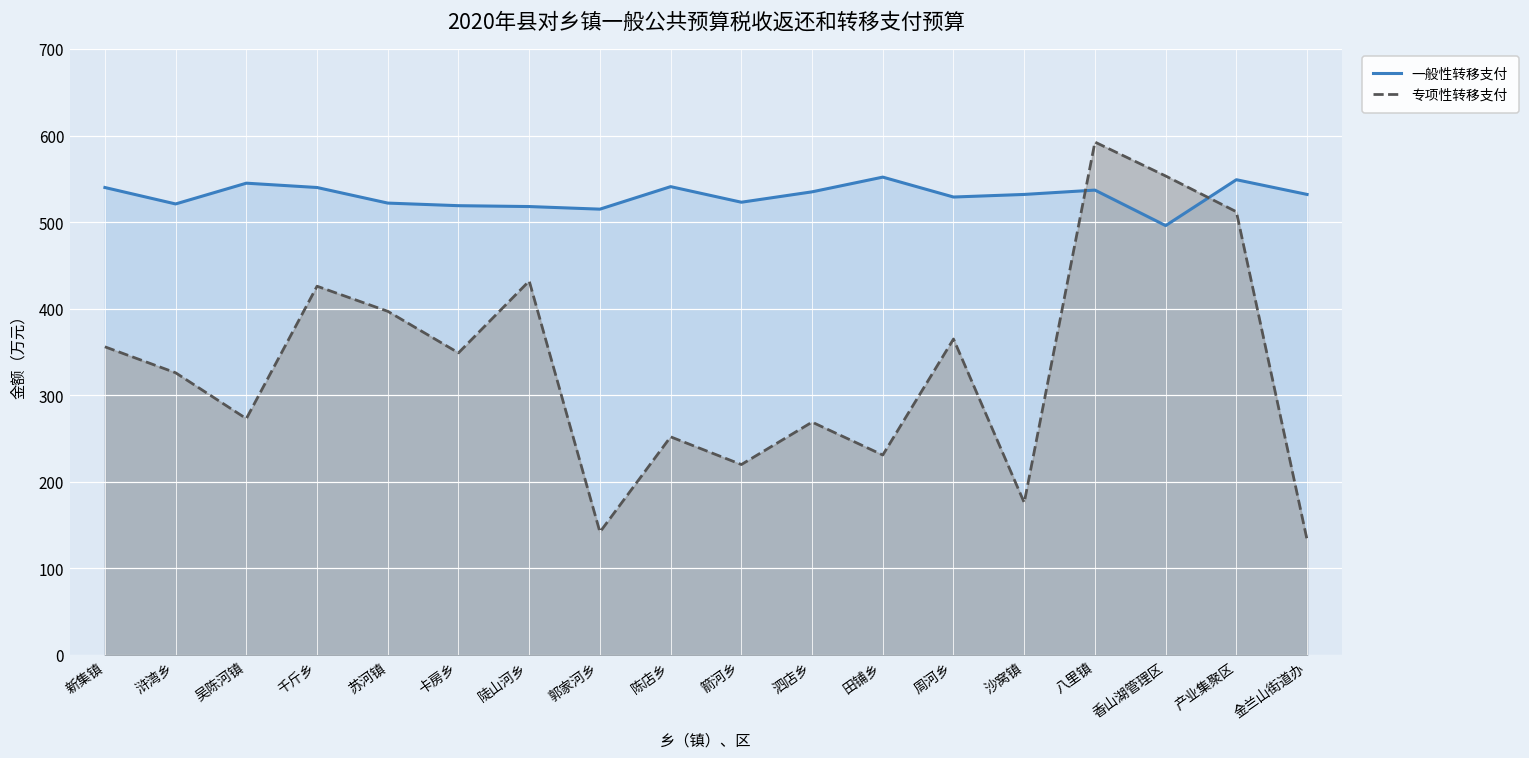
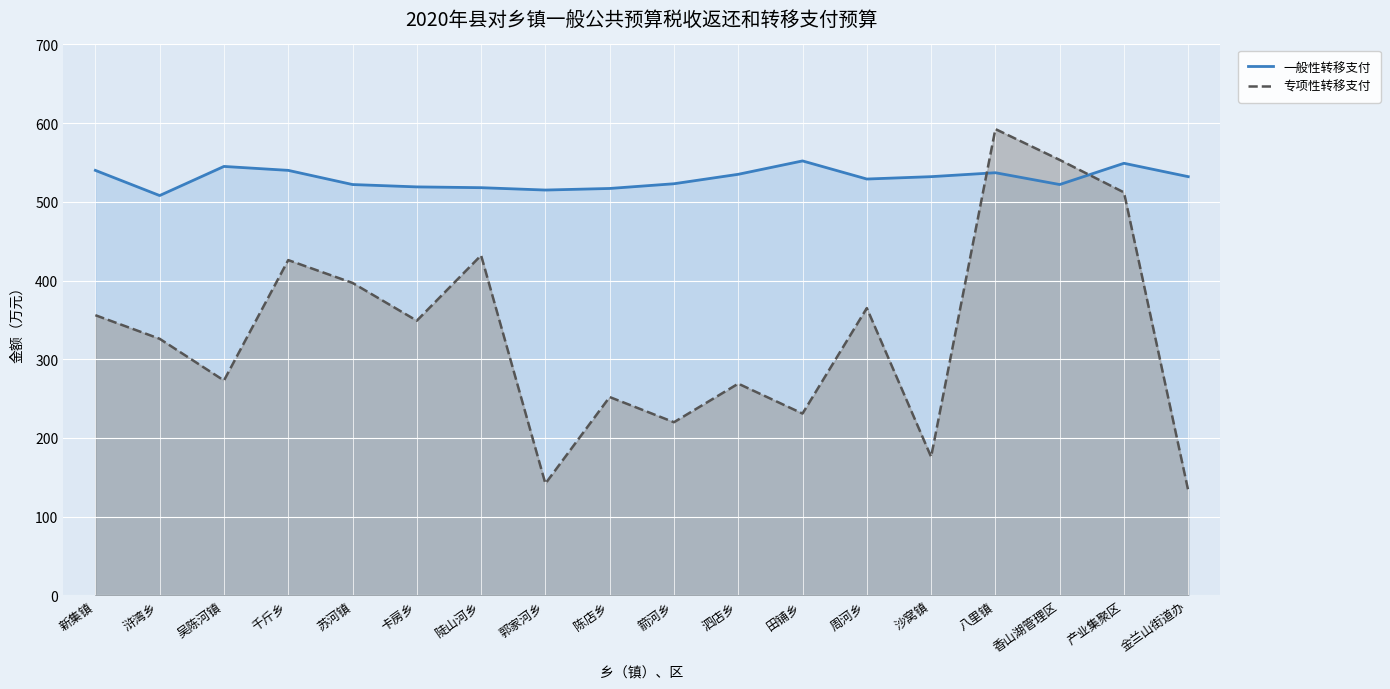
  {
    "一般性转移支付": {
      "新集镇": 540,
-     "浒湾乡": 520,
+     "浒湾乡": 510,
      "吴陈河镇": 550,
      "千斤乡": 540,
      "苏河镇": 520,
      "卡房乡": 520,
      "陡山河乡": 520,
      "郭家河乡": 520,
-     "陈店乡": 540,
+     "陈店乡": 520,
      "箭河乡": 520,
      "泗店乡": 540,
      "田铺乡": 550,
      "周河乡": 530,
      "沙窝镇": 530,
      "八里镇": 540,
-     "香山湖管理区": 500,
+     "香山湖管理区": 520,
      "产业集聚区": 550,
      "金兰山街道办": 530
    },
    "专项性转移支付": {
      "新集镇": 360,
      "浒湾乡": 330,
      "吴陈河镇": 270,
      "千斤乡": 430,
      "苏河镇": 400,
      "卡房乡": 350,
      "陡山河乡": 430,
      "郭家河乡": 140,
      "陈店乡": 250,
      "箭河乡": 220,
      "泗店乡": 270,
      "田铺乡": 230,
      "周河乡": 370,
      "沙窝镇": 180,
      "八里镇": 590,
      "香山湖管理区": 550,
      "产业集聚区": 510,
      "金兰山街道办": 130
    }
  }
